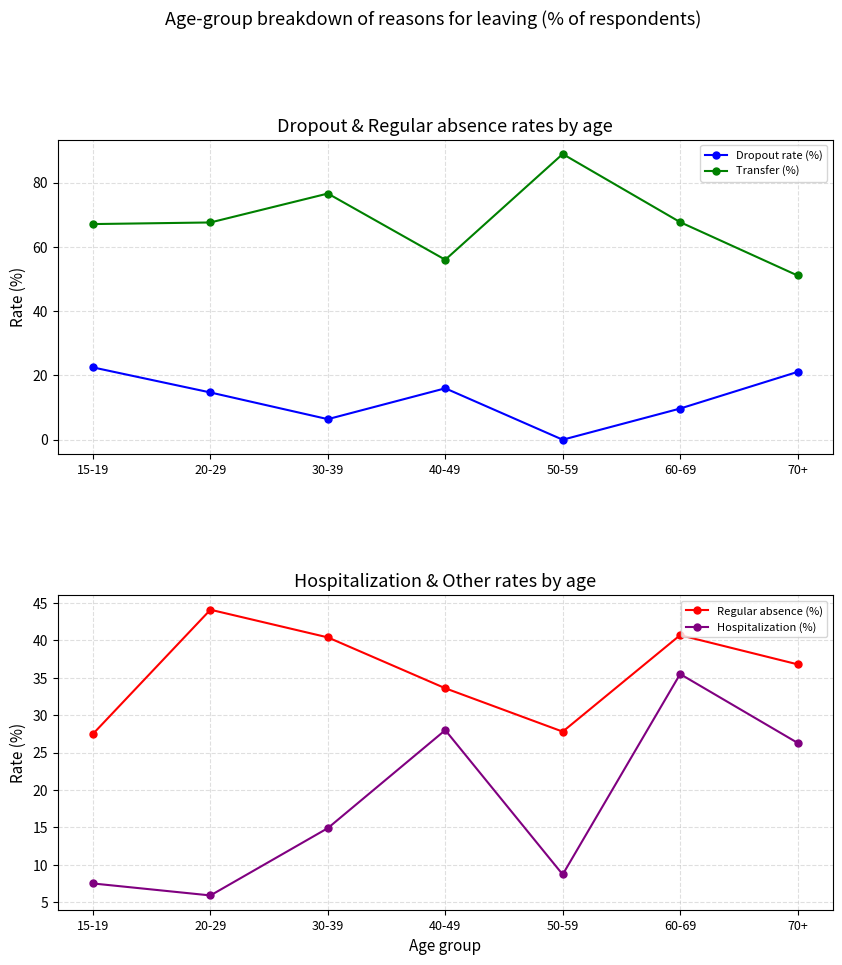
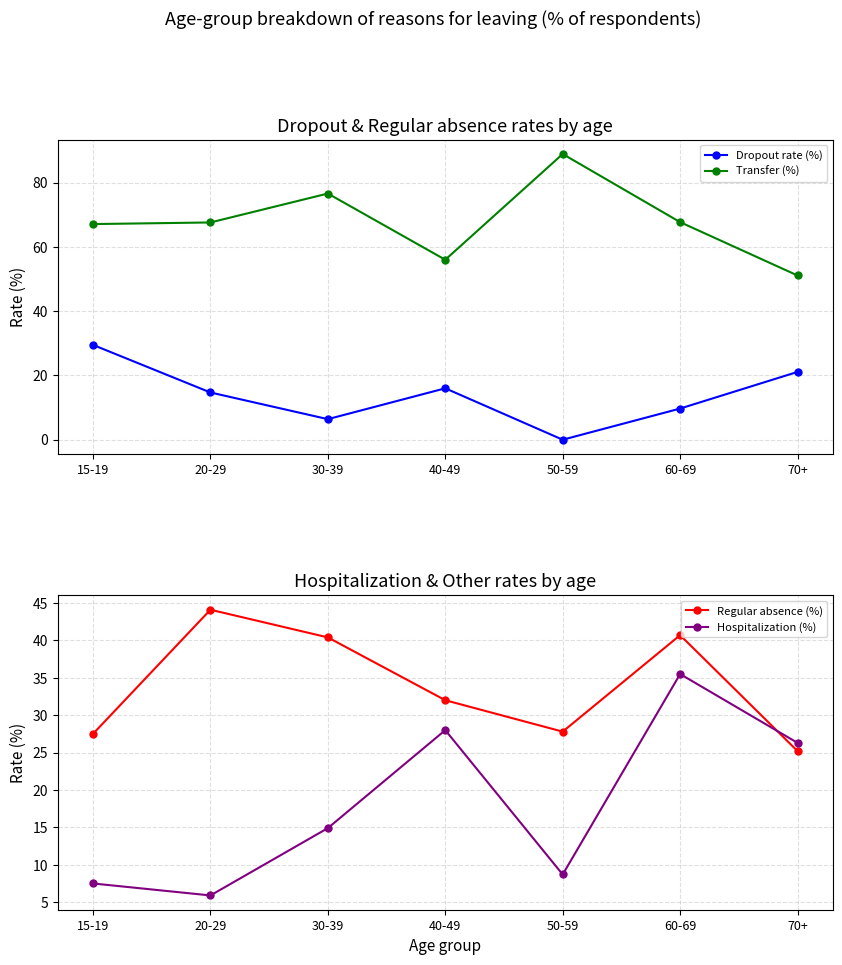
  {
    "Dropout & Regular absence rates by age": {
      "Dropout rate (%)": {
-       "15-19": 23,
+       "15-19": 30,
        "20-29": 15,
        "30-39": 6,
        "40-49": 16,
        "50-59": 0,
        "60-69": 10,
        "70+": 21
      },
      "Transfer (%)": {
        "15-19": 67,
        "20-29": 68,
        "30-39": 77,
        "40-49": 56,
        "50-59": 89,
        "60-69": 68,
        "70+": 51
      }
    },
    "Hospitalization & Other rates by age": {
      "Regular absence (%)": {
        "15-19": 28,
        "20-29": 44,
        "30-39": 40,
-       "40-49": 34,
+       "40-49": 32,
        "50-59": 28,
        "60-69": 41,
-       "70+": 37
+       "70+": 25
      },
      "Hospitalization (%)": {
        "15-19": 8,
        "20-29": 6,
        "30-39": 15,
        "40-49": 28,
        "50-59": 9,
        "60-69": 36,
        "70+": 26
      }
    }
  }
